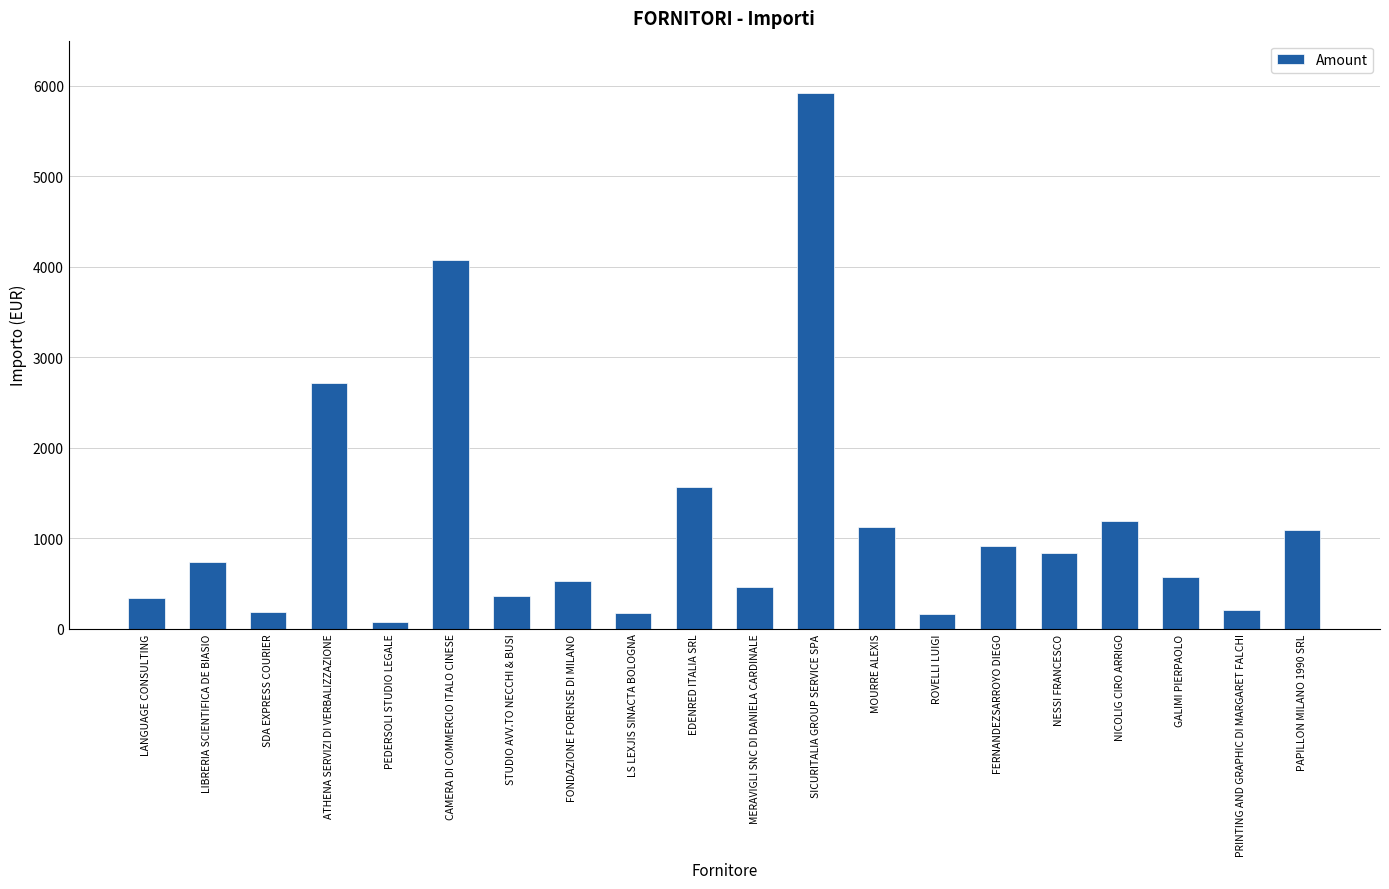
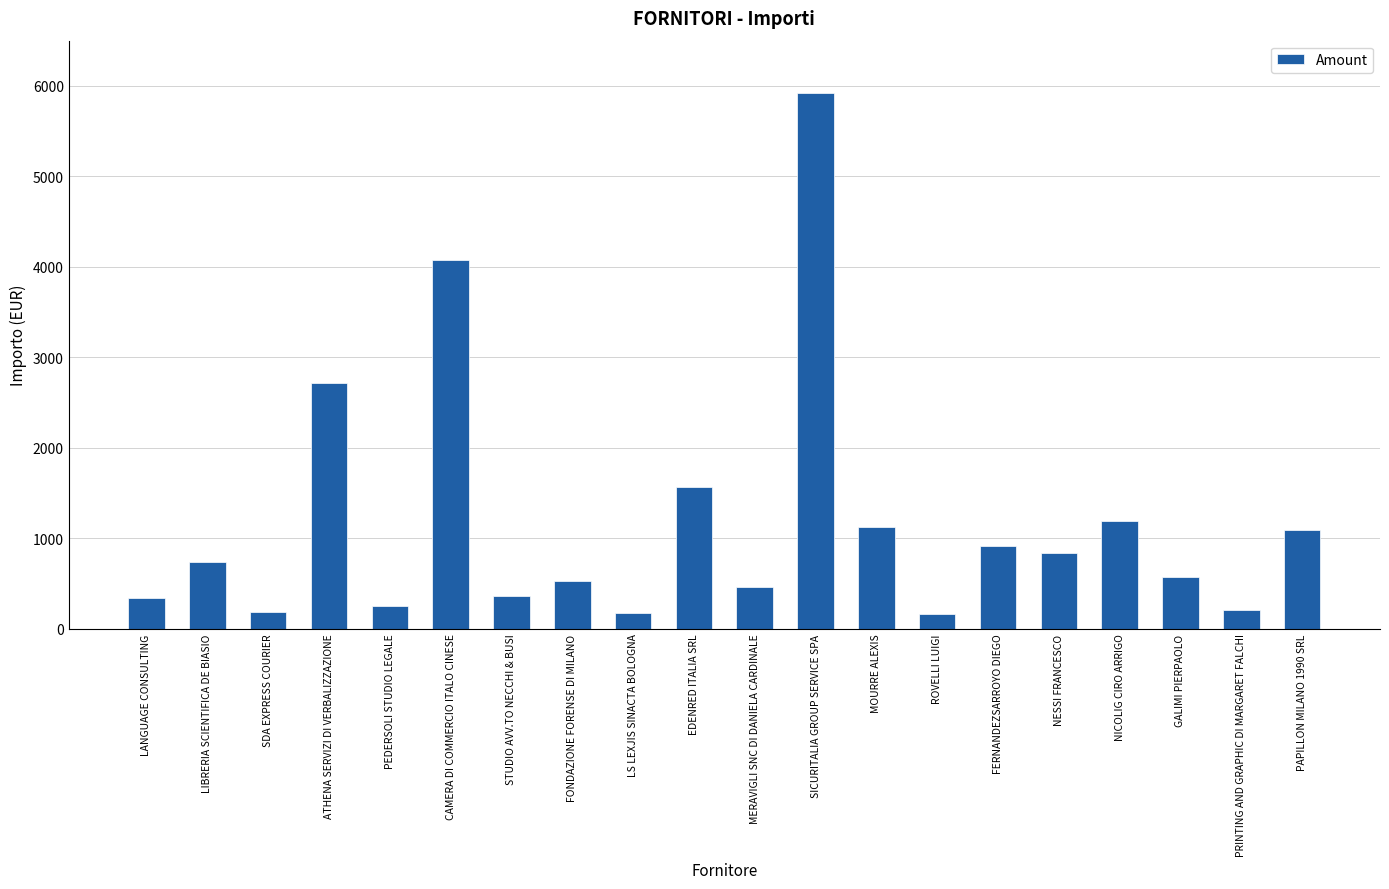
  {
    "LANGUAGE CONSULTING": 300,
    "LIBRERIA SCIENTIFICA DE BIASIO": 700,
    "SDA EXPRESS COURIER": 200,
    "ATHENA SERVIZI DI VERBALIZZAZIONE": 2700,
-   "PEDERSOLI STUDIO LEGALE": 100,
+   "PEDERSOLI STUDIO LEGALE": 300,
    "CAMERA DI COMMERCIO ITALO CINESE": 4100,
    "STUDIO AVV.TO NECCHI & BUSI": 400,
    "FONDAZIONE FORENSE DI MILANO": 500,
    "LS LEXJIS SINACTA BOLOGNA": 200,
    "EDENRED ITALIA SRL": 1600,
    "MERAVIGLI SNC DI DANIELA CARDINALE": 500,
    "SICURITALIA GROUP SERVICE SPA": 5900,
    "MOURRE ALEXIS": 1100,
    "ROVELLI LUIGI": 200,
    "FERNANDEZSARROYO DIEGO": 900,
    "NESSI FRANCESCO": 800,
    "NICOLIG CIRO ARRIGO": 1200,
    "GALIMI PIERPAOLO": 600,
    "PRINTING AND GRAPHIC DI MARGARET FALCHI": 200,
    "PAPILLON MILANO 1990 SRL": 1100
  }
